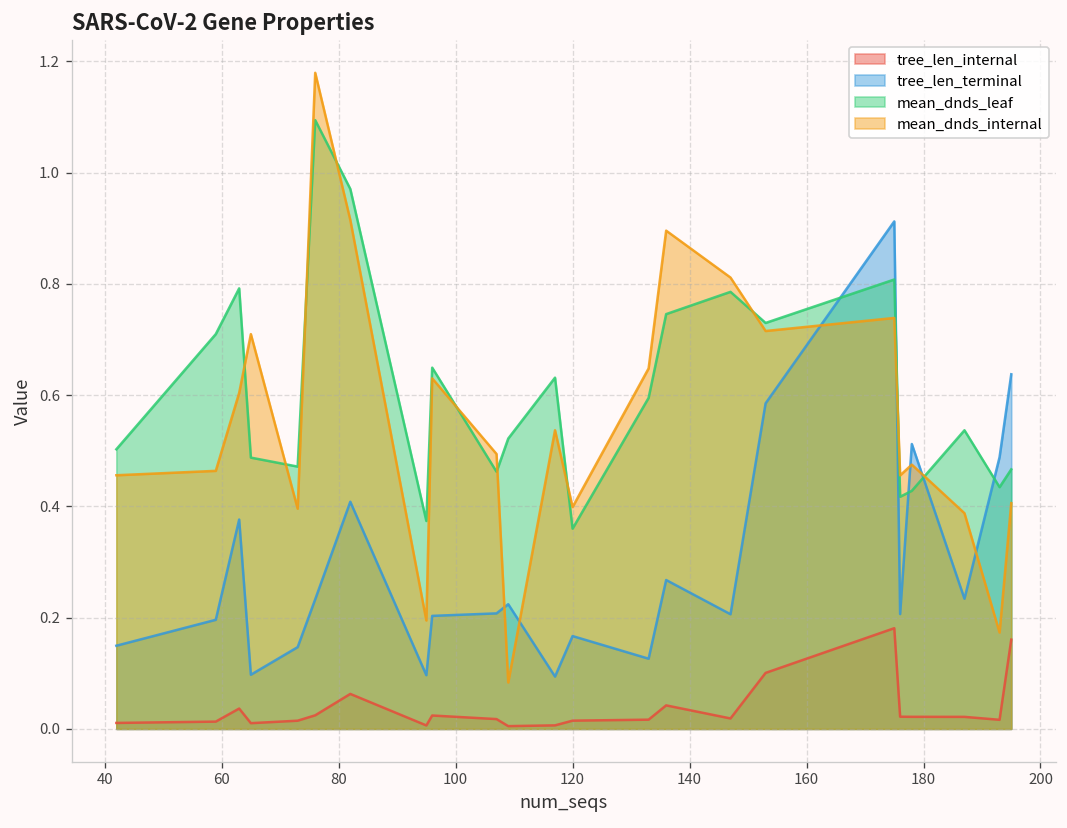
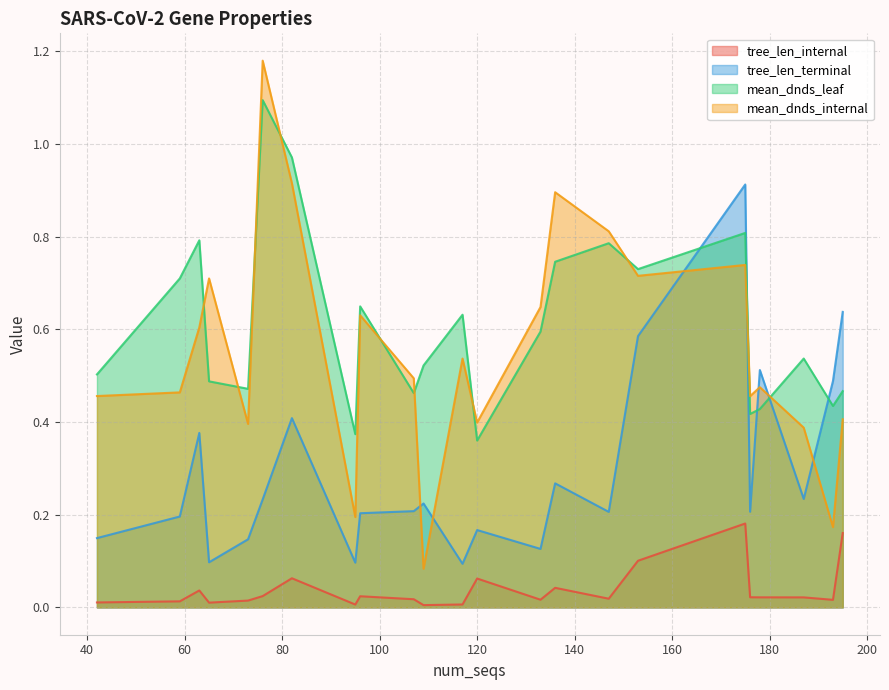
  {
    "tree_len_internal": {
-     "120": 0.01
+     "120": 0.06
    },
    "tree_len_terminal": {
      "120": 0.17
    },
    "mean_dnds_leaf": {
      "120": 0.36
    },
    "mean_dnds_internal": {
      "120": 0.40
    }
  }
